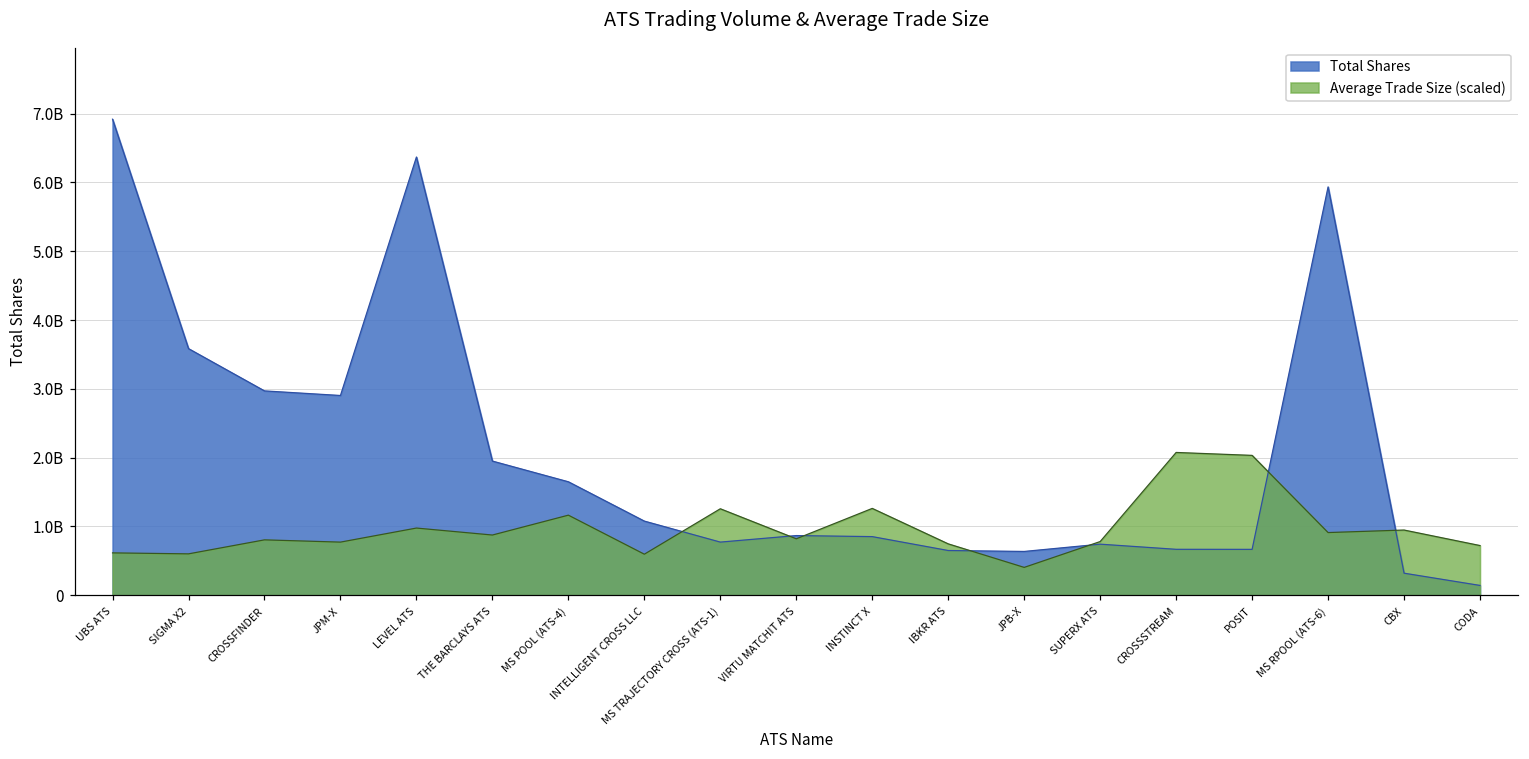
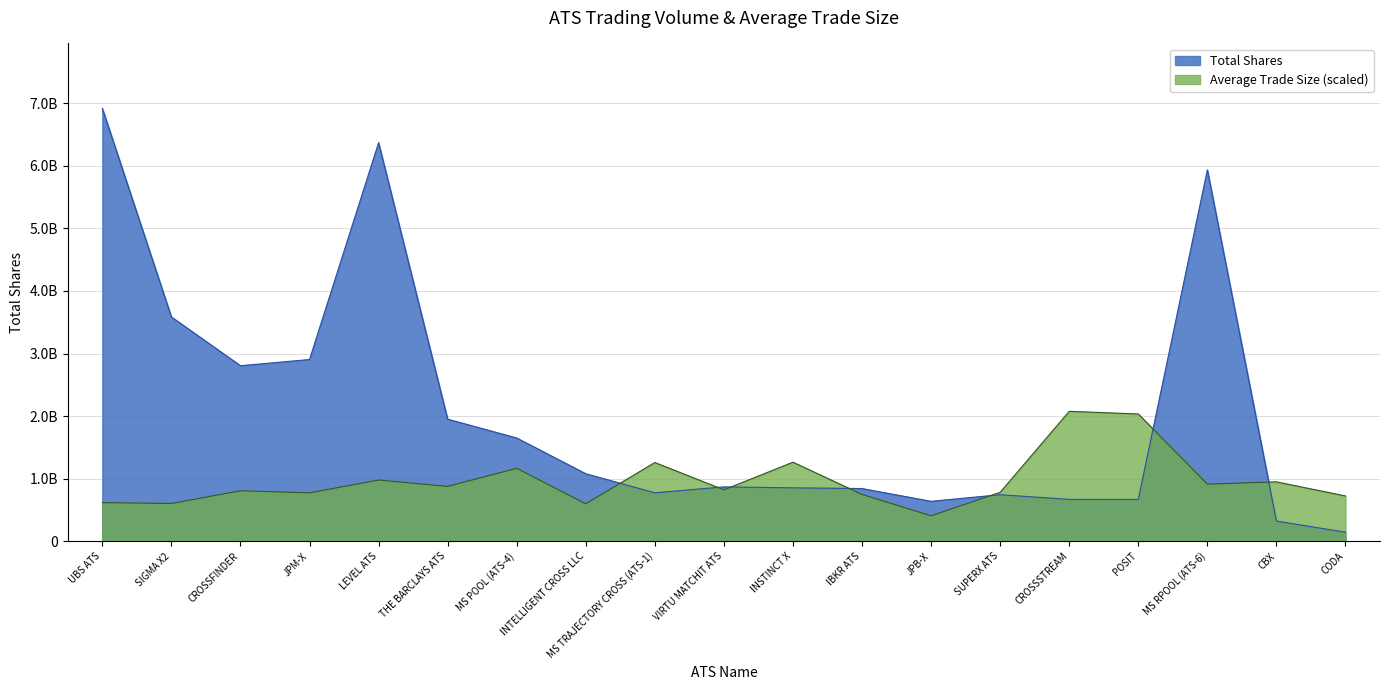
  {
    "Total Shares": {
      "UBS ATS": 6900000000,
      "SIGMA X2": 3600000000,
-     "CROSSFINDER": 3000000000,
+     "CROSSFINDER": 2800000000,
      "JPM-X": 2900000000,
      "LEVEL ATS": 6400000000,
      "THE BARCLAYS ATS": 2000000000,
      "MS POOL (ATS-4)": 1600000000,
      "INTELLIGENT CROSS LLC": 1100000000,
      "MS TRAJECTORY CROSS (ATS-1)": 800000000,
      "VIRTU MATCHIT ATS": 900000000,
      "INSTINCT X": 900000000,
-     "IBKR ATS": 700000000,
+     "IBKR ATS": 800000000,
      "JPB-X": 600000000,
      "CROSSSTREAM": 700000000,
      "POSIT": 700000000,
      "MS RPOOL (ATS-6)": 5900000000,
      "CBX": 300000000,
      "CODA": 100000000
    },
    "Average Trade Size (scaled)": {
      "UBS ATS": 600000000,
      "SIGMA X2": 600000000,
      "CROSSFINDER": 800000000,
      "JPM-X": 800000000,
      "LEVEL ATS": 1000000000,
      "THE BARCLAYS ATS": 900000000,
      "MS POOL (ATS-4)": 1200000000,
      "INTELLIGENT CROSS LLC": 600000000,
      "MS TRAJECTORY CROSS (ATS-1)": 1300000000,
      "VIRTU MATCHIT ATS": 800000000,
      "INSTINCT X": 1300000000,
      "IBKR ATS": 700000000,
      "JPB-X": 400000000,
      "CROSSSTREAM": 2100000000,
      "POSIT": 2000000000,
      "MS RPOOL (ATS-6)": 900000000,
      "CBX": 900000000,
      "CODA": 700000000
    }
  }
